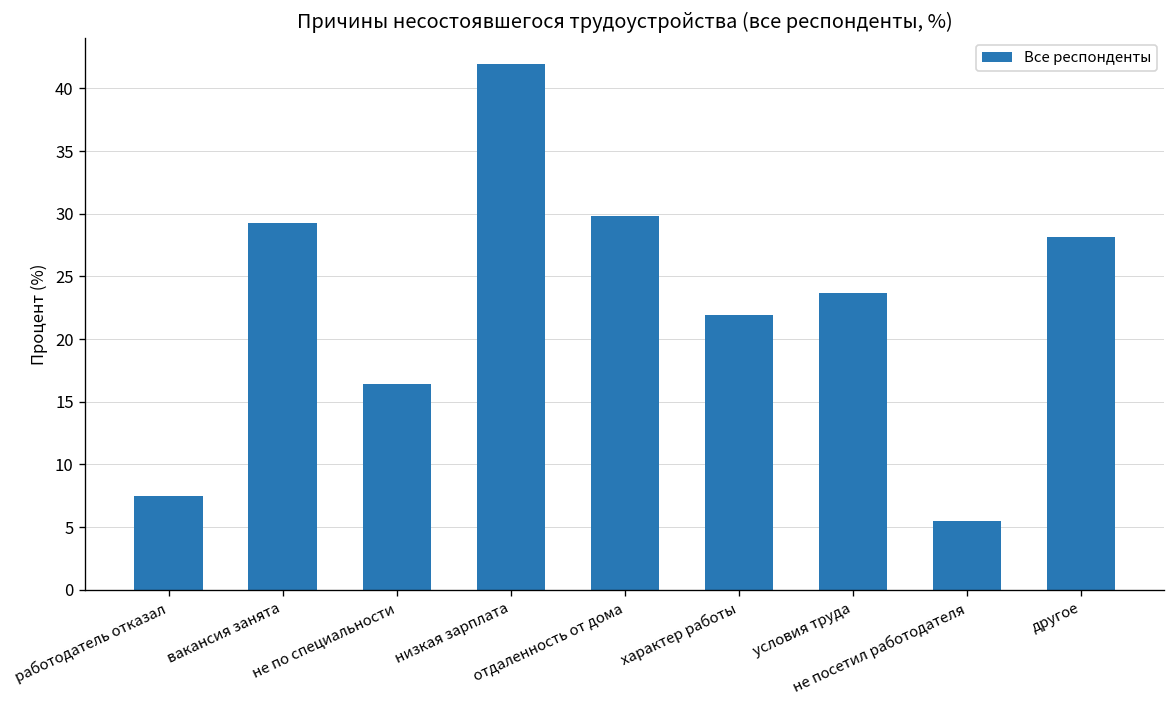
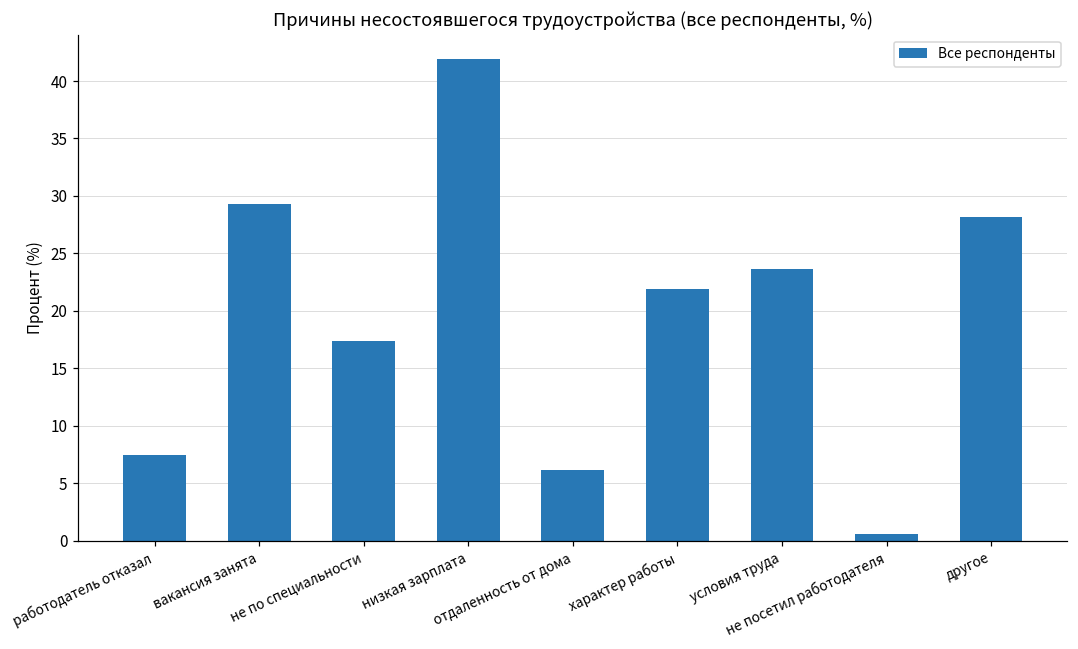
  {
    "работодатель отказал": 7.5,
    "вакансия занята": 29.3,
-   "не по специальности": 16.4,
+   "не по специальности": 17.4,
    "низкая зарплата": 41.9,
-   "отдаленность от дома": 29.8,
+   "отдаленность от дома": 6.2,
    "характер работы": 21.9,
    "условия труда": 23.6,
-   "не посетил работодателя": 5.5,
+   "не посетил работодателя": 0.6,
    "другое": 28.1
  }
